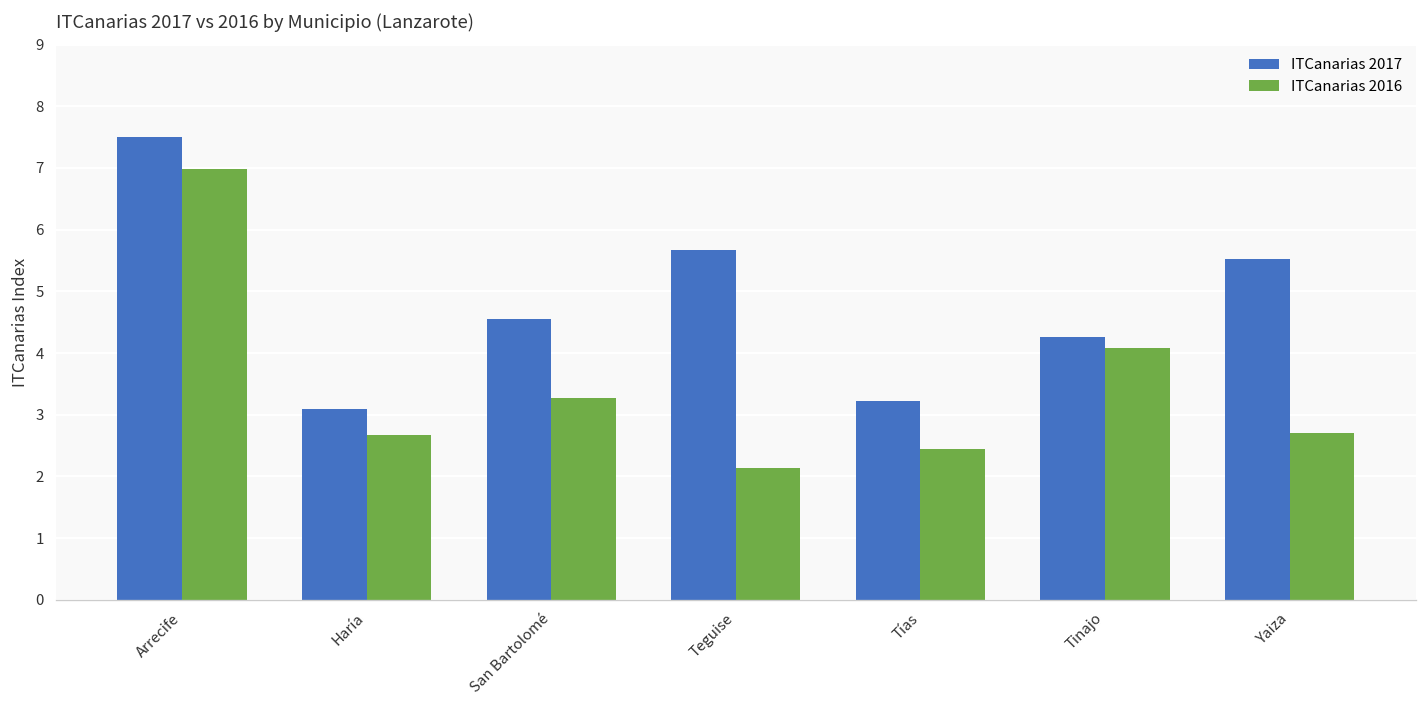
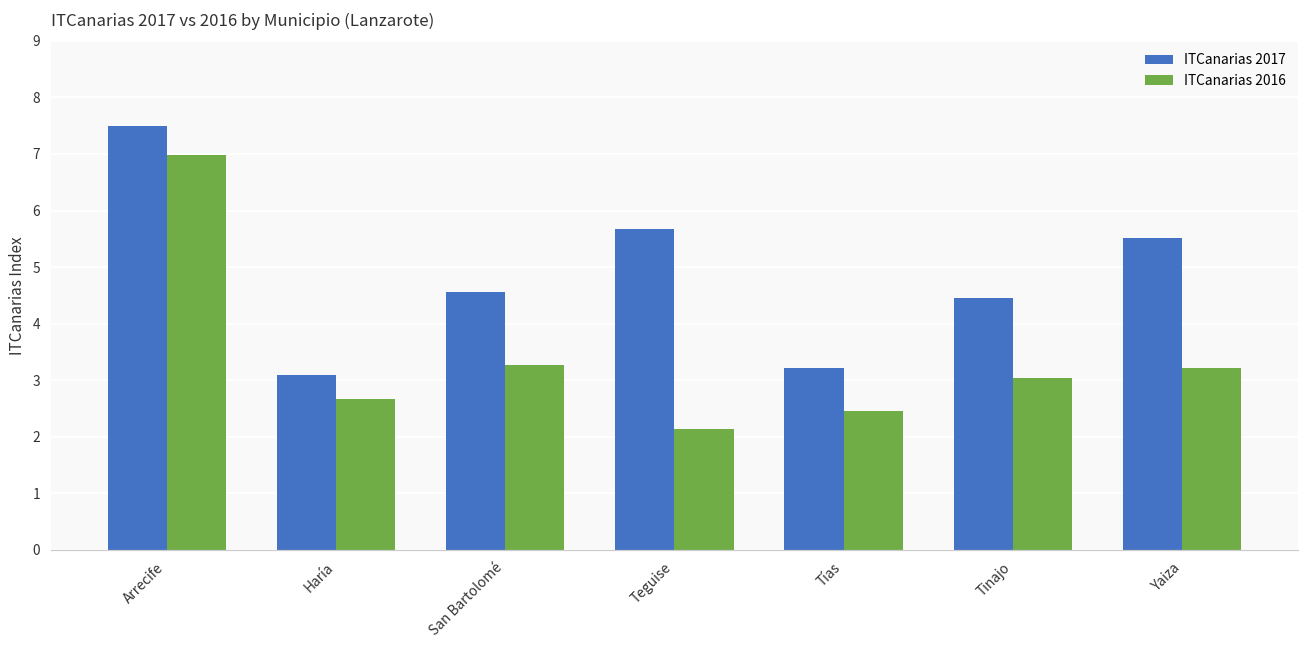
  {
    "ITCanarias 2017": {
      "Arrecife": 7.5,
      "Haría": 3.1,
      "San Bartolomé": 4.6,
      "Teguise": 5.7,
      "Tías": 3.2,
-     "Tinajo": 4.3,
+     "Tinajo": 4.5,
      "Yaiza": 5.5
    },
    "ITCanarias 2016": {
      "Arrecife": 7.0,
      "Haría": 2.7,
      "San Bartolomé": 3.3,
      "Teguise": 2.1,
      "Tías": 2.4,
-     "Tinajo": 4.1,
-     "Yaiza": 2.7
+     "Tinajo": 3.0,
+     "Yaiza": 3.2
    }
  }
